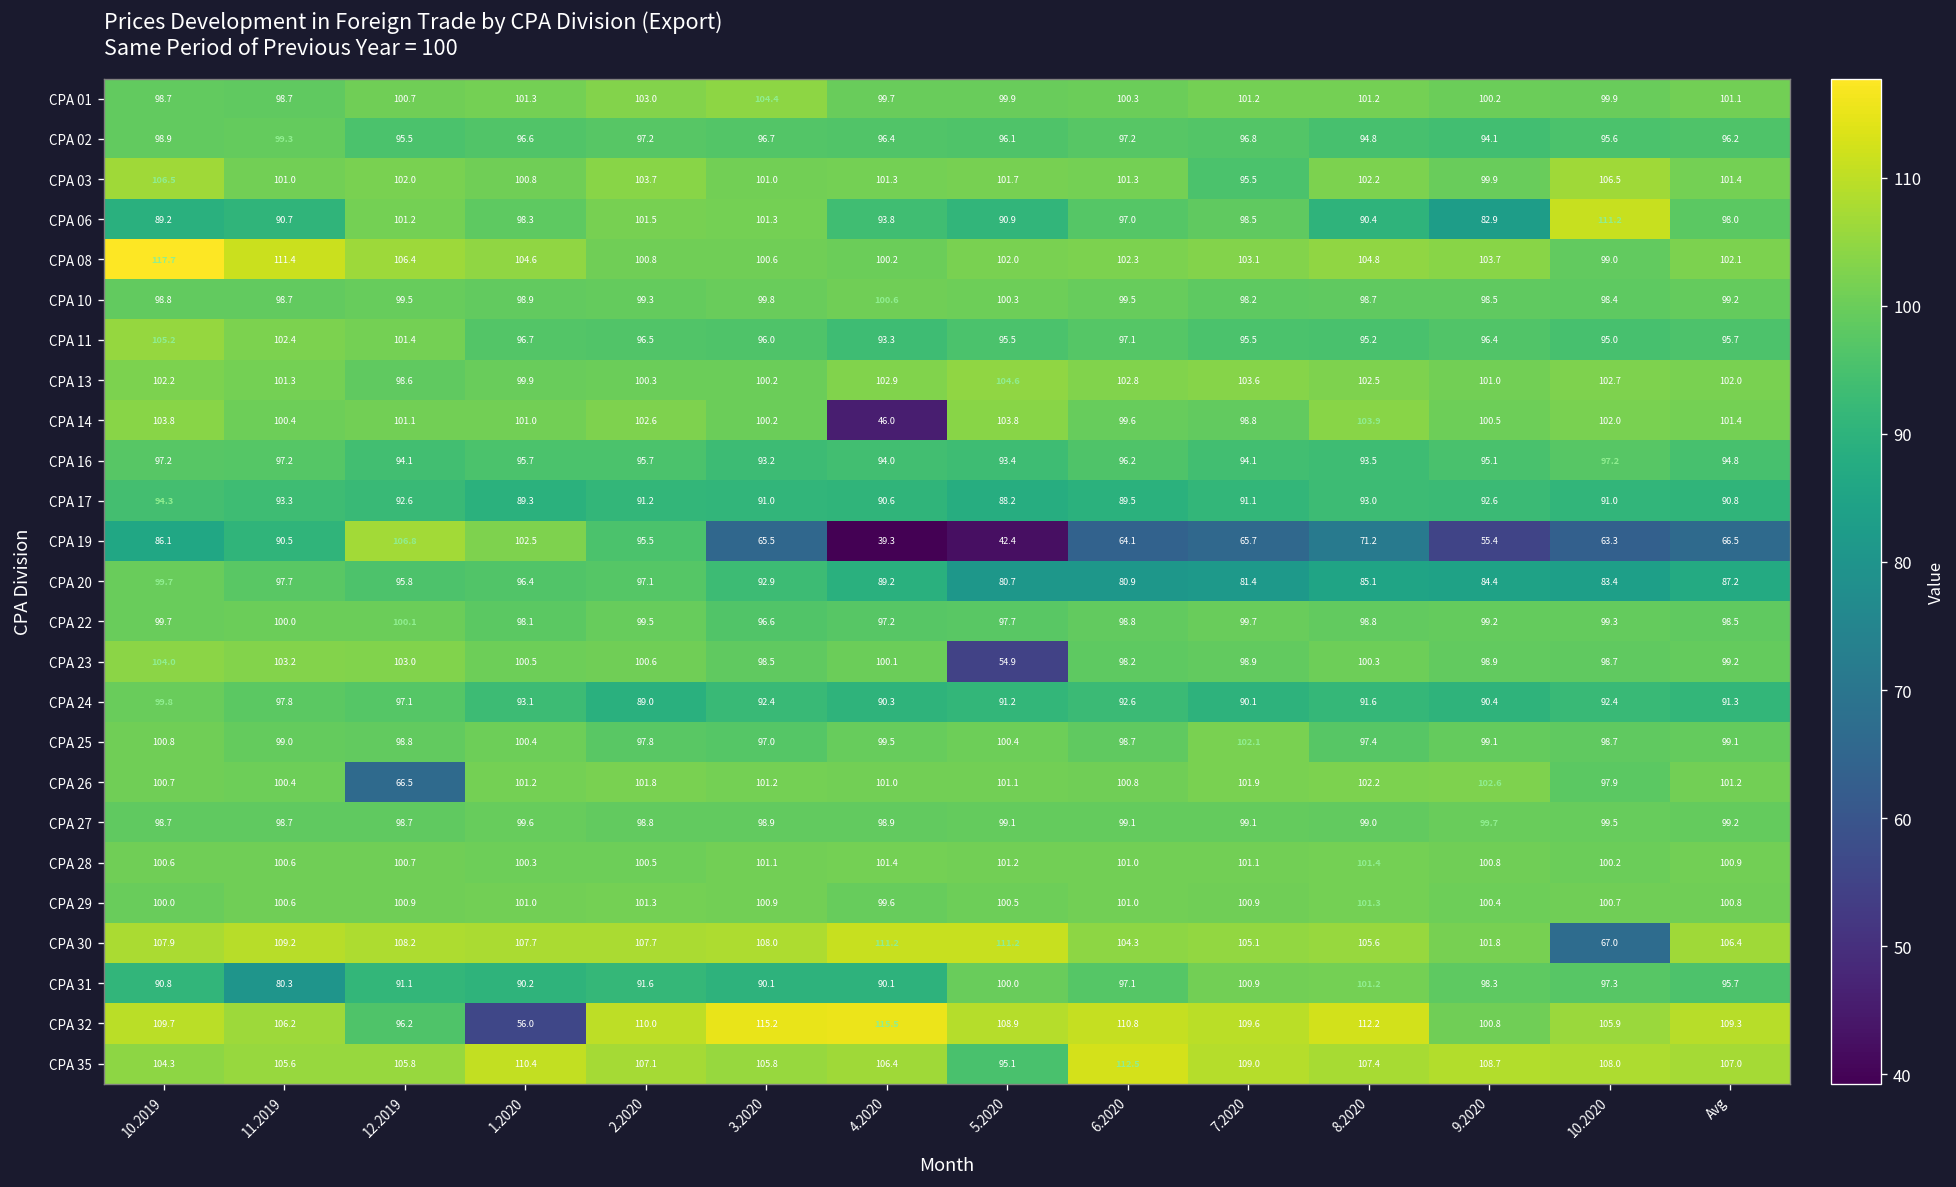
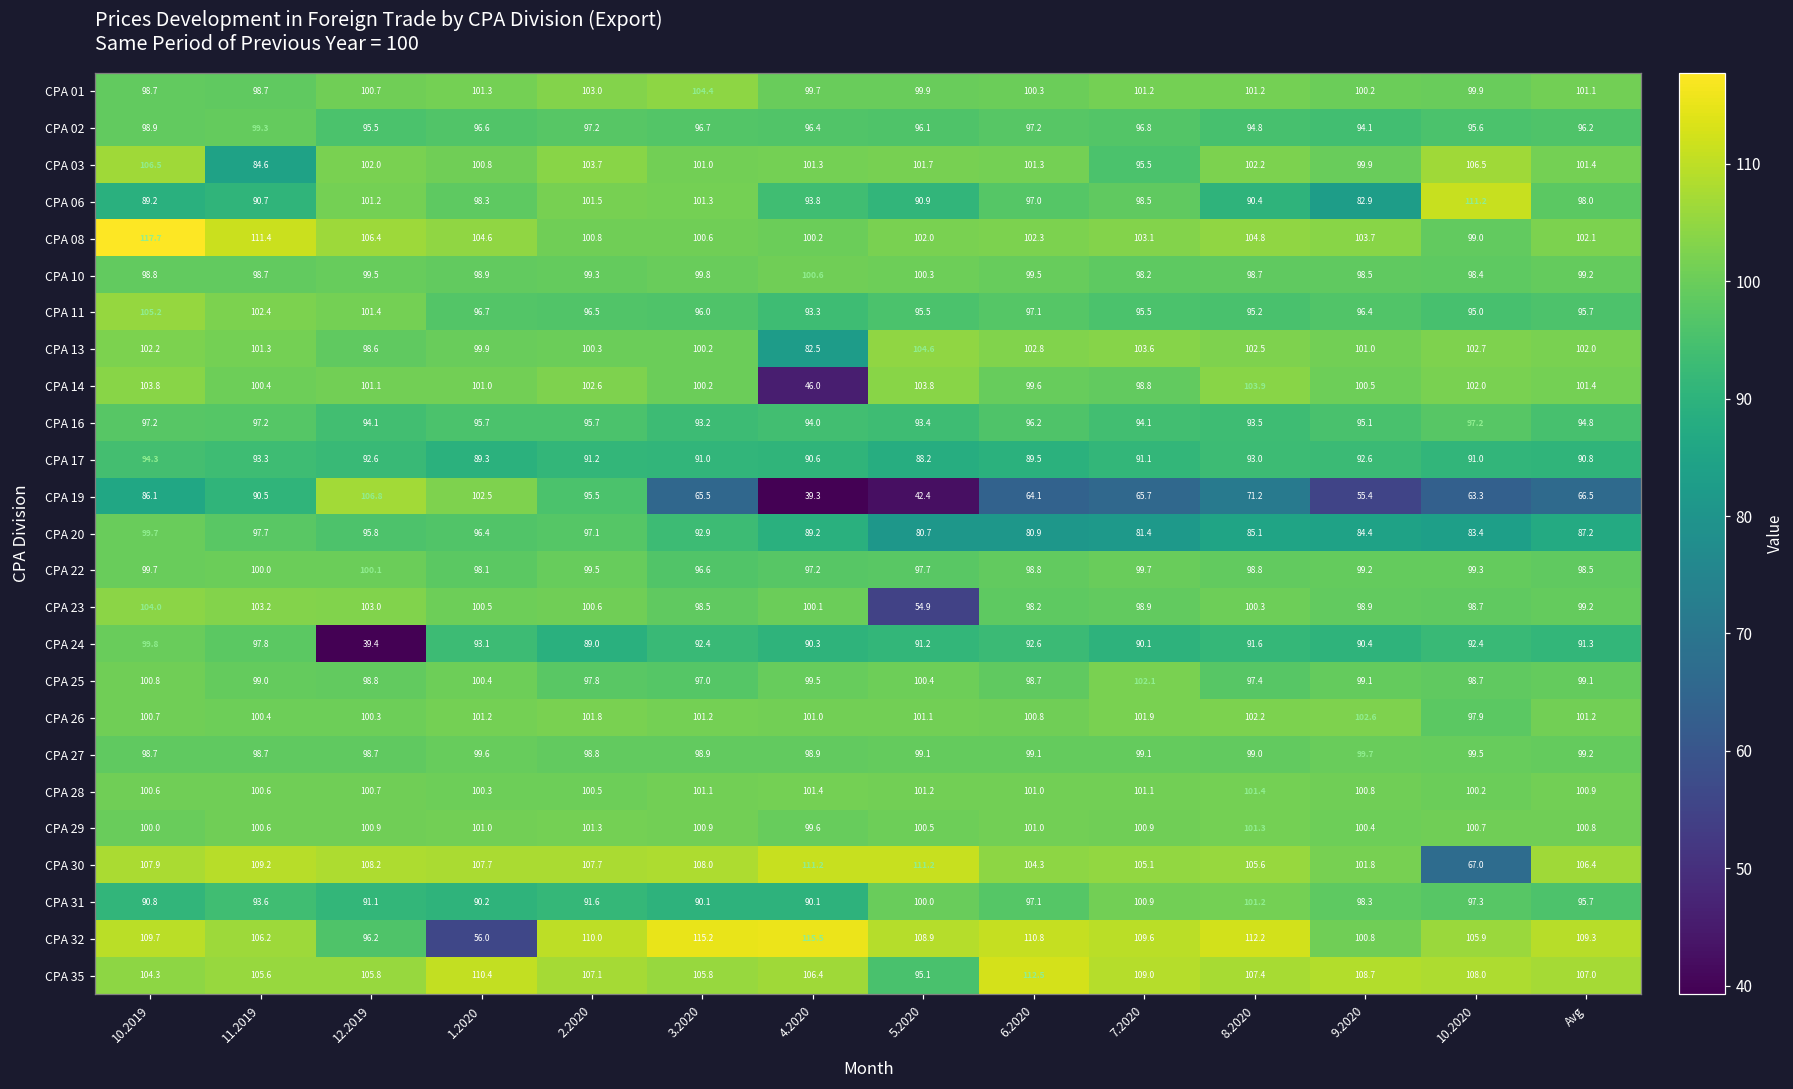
  {
    "CPA 03": {
      "10.2019": 106.5,
-     "11.2019": 101.0,
+     "11.2019": 84.6,
      "12.2019": 102.0,
      "1.2020": 100.8,
      "2.2020": 103.7,
      "3.2020": 101.0,
      "4.2020": 101.3,
      "5.2020": 101.7,
      "6.2020": 101.3,
      "7.2020": 95.5,
      "8.2020": 102.2,
      "9.2020": 99.9,
      "10.2020": 106.5,
      "Avg": 101.4
    },
    "CPA 13": {
      "10.2019": 102.2,
      "11.2019": 101.3,
      "12.2019": 98.6,
      "1.2020": 99.9,
      "2.2020": 100.3,
      "3.2020": 100.2,
-     "4.2020": 102.9,
+     "4.2020": 82.5,
      "5.2020": 104.6,
      "6.2020": 102.8,
      "7.2020": 103.6,
      "8.2020": 102.5,
      "9.2020": 101.0,
      "10.2020": 102.7,
      "Avg": 102.0
    },
    "CPA 24": {
      "10.2019": 99.8,
      "11.2019": 97.8,
-     "12.2019": 97.1,
+     "12.2019": 39.4,
      "1.2020": 93.1,
      "2.2020": 89.0,
      "3.2020": 92.4,
      "4.2020": 90.3,
      "5.2020": 91.2,
      "6.2020": 92.6,
      "7.2020": 90.1,
      "8.2020": 91.6,
      "9.2020": 90.4,
      "10.2020": 92.4,
      "Avg": 91.3
    },
    "CPA 26": {
      "10.2019": 100.7,
      "11.2019": 100.4,
-     "12.2019": 66.5,
+     "12.2019": 100.3,
      "1.2020": 101.2,
      "2.2020": 101.8,
      "3.2020": 101.2,
      "4.2020": 101.0,
      "5.2020": 101.1,
      "6.2020": 100.8,
      "7.2020": 101.9,
      "8.2020": 102.2,
      "9.2020": 102.6,
      "10.2020": 97.9,
      "Avg": 101.2
    },
    "CPA 31": {
      "10.2019": 90.8,
-     "11.2019": 80.3,
+     "11.2019": 93.6,
      "12.2019": 91.1,
      "1.2020": 90.2,
      "2.2020": 91.6,
      "3.2020": 90.1,
      "4.2020": 90.1,
      "5.2020": 100.0,
      "6.2020": 97.1,
      "7.2020": 100.9,
      "8.2020": 101.2,
      "9.2020": 98.3,
      "10.2020": 97.3,
      "Avg": 95.7
    }
  }
